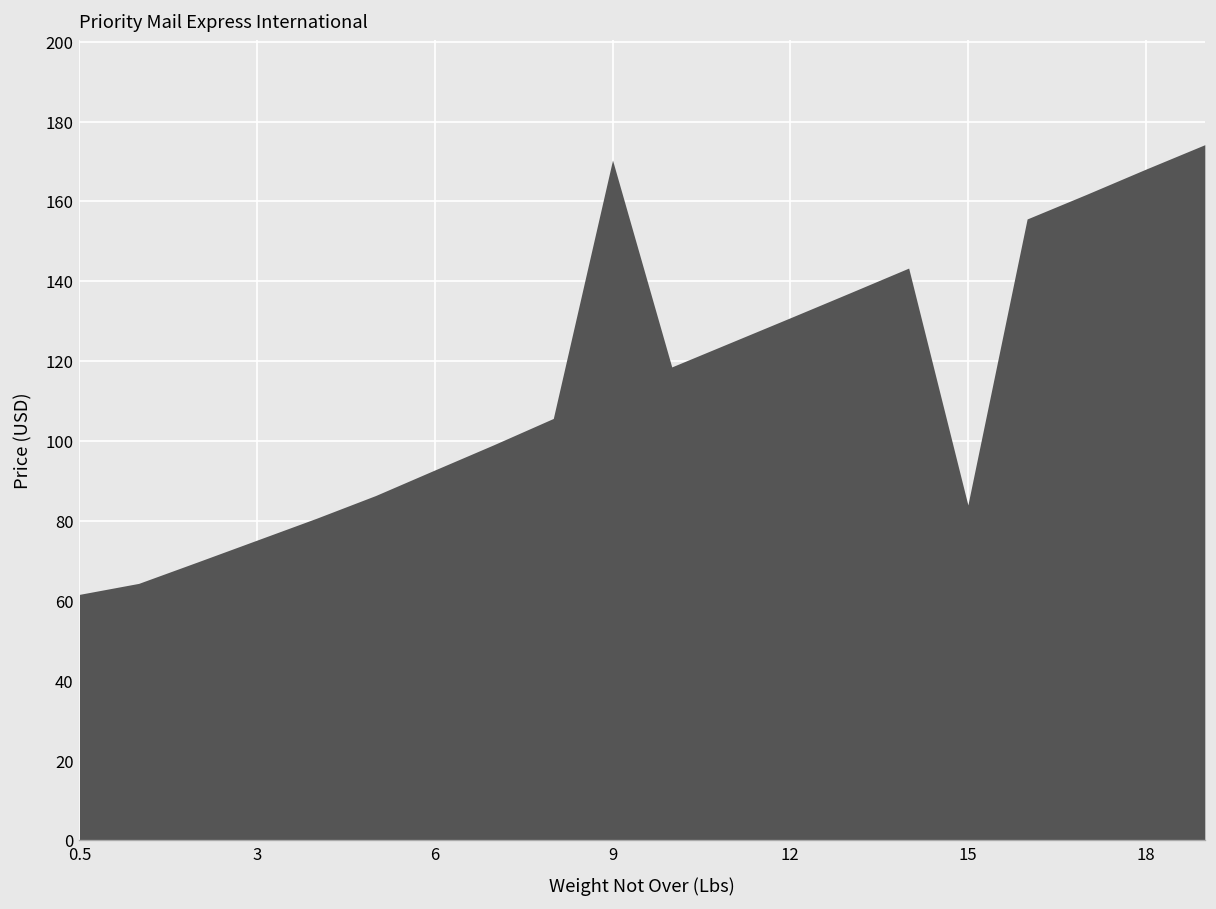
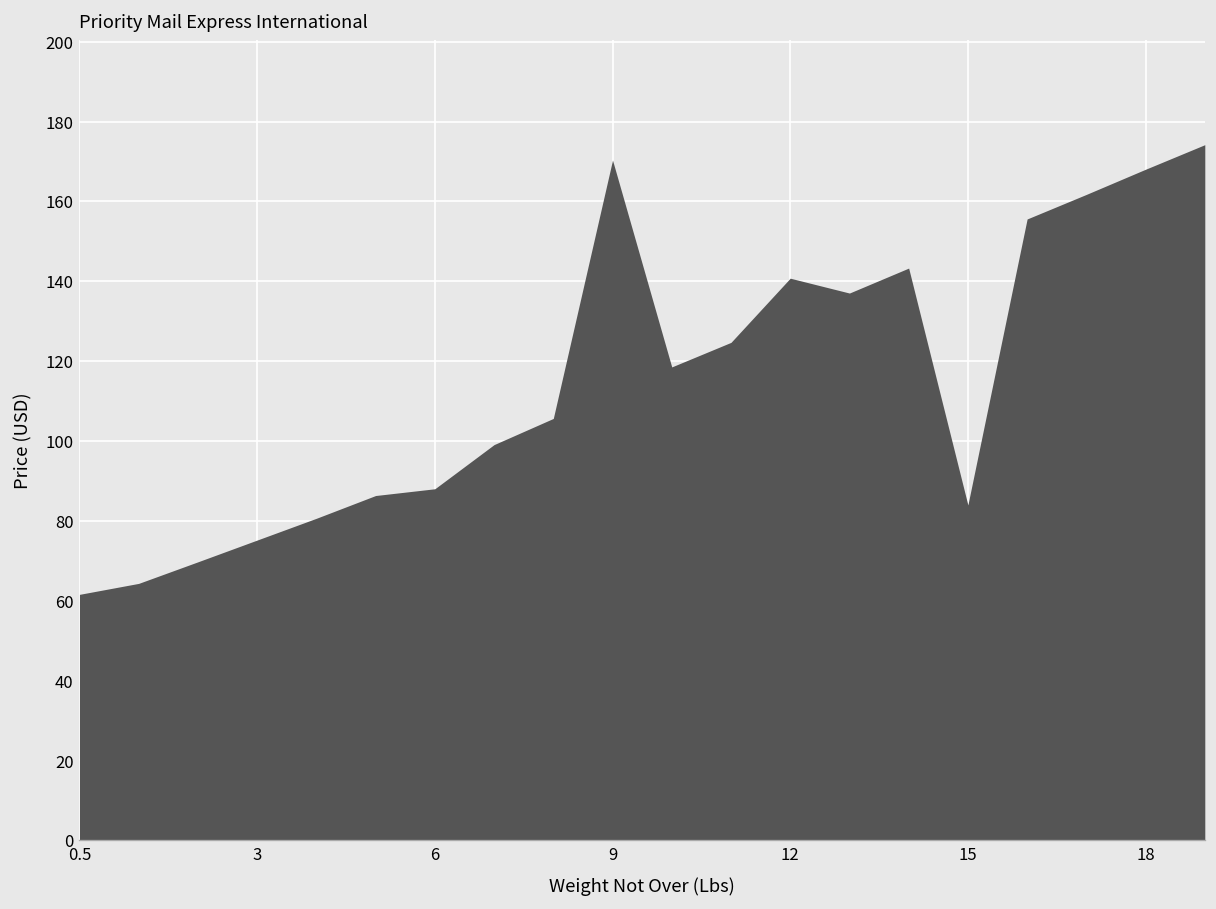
  {
    "0.5": 62,
    "3": 75,
-   "6": 93,
+   "6": 88,
    "9": 170,
-   "12": 131,
+   "12": 141,
    "15": 84,
    "18": 168
  }
